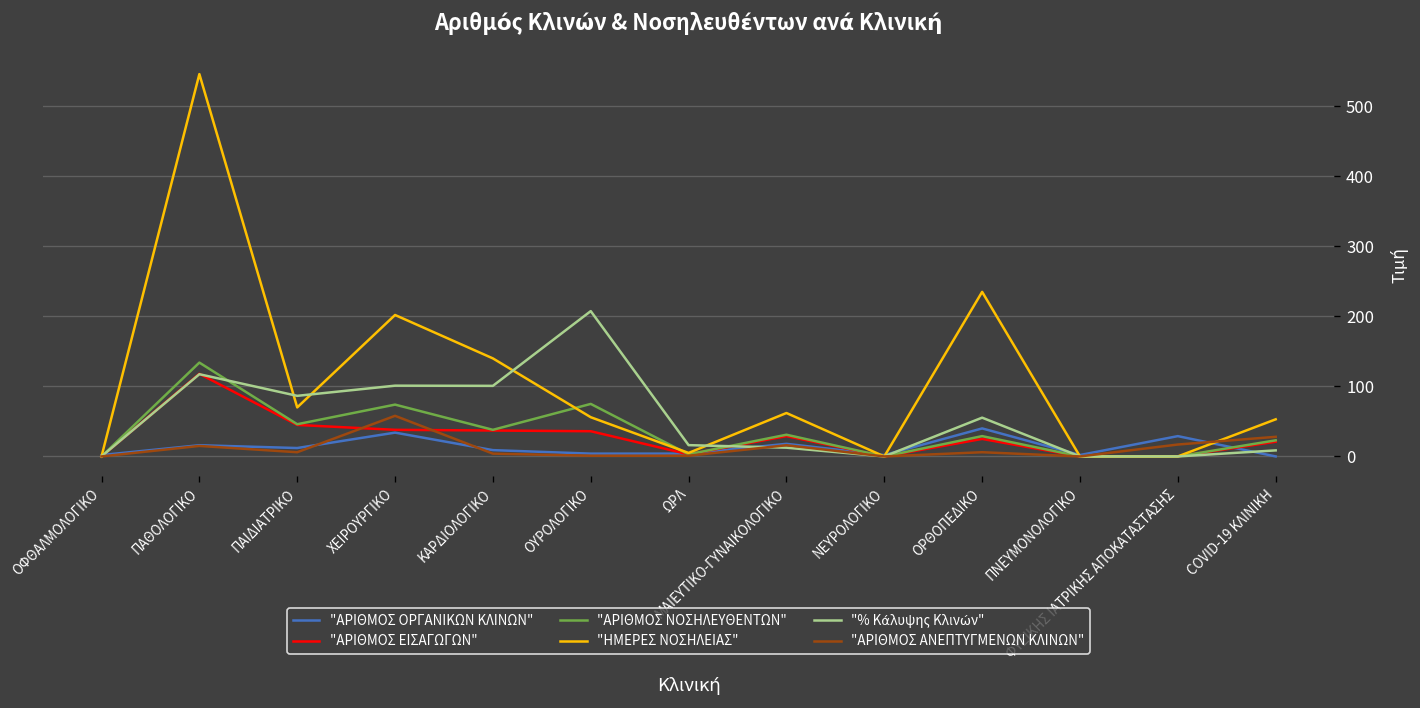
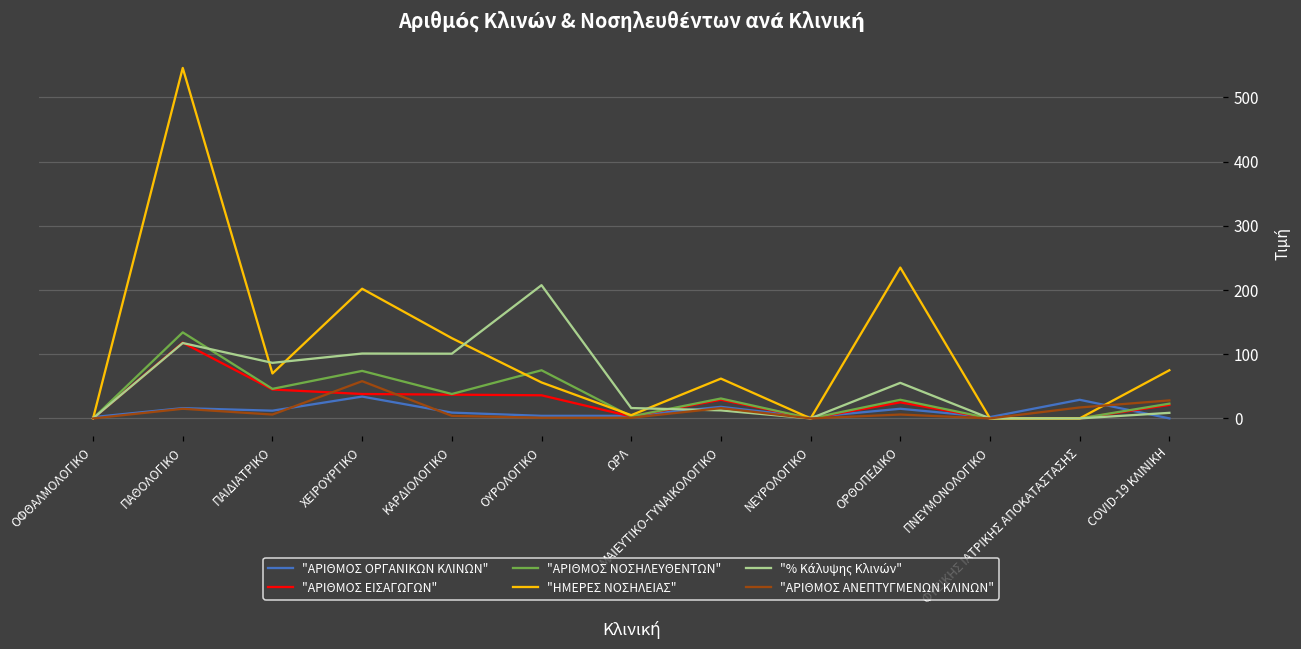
  {
    "\"ΑΡΙΘΜΟΣ ΟΡΓΑΝΙΚΩΝ ΚΛΙΝΩΝ\"": {
      "ΠΑΙΔΙΑΤΡΙΚΟ": 10,
      "ΚΑΡΔΙΟΛΟΓΙΚΟ": 10,
-     "ΟΡΘΟΠΕΔΙΚΟ": 40,
+     "ΟΡΘΟΠΕΔΙΚΟ": 20,
      "ΦΥΣΙΚΗΣ ΙΑΤΡΙΚΗΣ ΑΠΟΚΑΤΑΣΤΑΣΗΣ": 30,
      "COVID-19 ΚΛΙΝΙΚΗ": 0
    },
    "\"ΑΡΙΘΜΟΣ ΕΙΣΑΓΩΓΩΝ\"": {
      "ΟΥΡΟΛΟΓΙΚΟ": 40
    },
    "\"ΑΡΙΘΜΟΣ ΝΟΣΗΛΕΥΘΕΝΤΩΝ\"": {
      "ΠΑΘΟΛΟΓΙΚΟ": 130,
      "ΧΕΙΡΟΥΡΓΙΚΟ": 70,
      "ΟΥΡΟΛΟΓΙΚΟ": 80
    },
    "\"ΗΜΕΡΕΣ ΝΟΣΗΛΕΙΑΣ\"": {
      "ΠΑΘΟΛΟΓΙΚΟ": 550,
      "ΠΑΙΔΙΑΤΡΙΚΟ": 70,
      "ΧΕΙΡΟΥΡΓΙΚΟ": 200,
-     "ΚΑΡΔΙΟΛΟΓΙΚΟ": 140,
+     "ΚΑΡΔΙΟΛΟΓΙΚΟ": 130,
      "ΟΥΡΟΛΟΓΙΚΟ": 60,
      "ΜΑΙΕΥΤΙΚΟ-ΓΥΝΑΙΚΟΛΟΓΙΚΟ": 60,
      "ΟΡΘΟΠΕΔΙΚΟ": 240,
-     "COVID-19 ΚΛΙΝΙΚΗ": 50
+     "COVID-19 ΚΛΙΝΙΚΗ": 80
    },
    "\"% Κάλυψης Κλινών\"": {
      "ΠΑΙΔΙΑΤΡΙΚΟ": 90,
      "ΧΕΙΡΟΥΡΓΙΚΟ": 100,
      "ΚΑΡΔΙΟΛΟΓΙΚΟ": 100,
      "ΟΥΡΟΛΟΓΙΚΟ": 210,
      "ΩΡΛ": 20,
      "ΟΡΘΟΠΕΔΙΚΟ": 60,
      "COVID-19 ΚΛΙΝΙΚΗ": 10
    },
    "\"ΑΡΙΘΜΟΣ ΑΝΕΠΤΥΓΜΕΝΩΝ ΚΛΙΝΩΝ\"": {
      "ΠΑΙΔΙΑΤΡΙΚΟ": 10,
      "ΧΕΙΡΟΥΡΓΙΚΟ": 60,
      "ΚΑΡΔΙΟΛΟΓΙΚΟ": 0,
      "ΟΡΘΟΠΕΔΙΚΟ": 10,
      "ΦΥΣΙΚΗΣ ΙΑΤΡΙΚΗΣ ΑΠΟΚΑΤΑΣΤΑΣΗΣ": 20,
      "COVID-19 ΚΛΙΝΙΚΗ": 30
    }
  }
